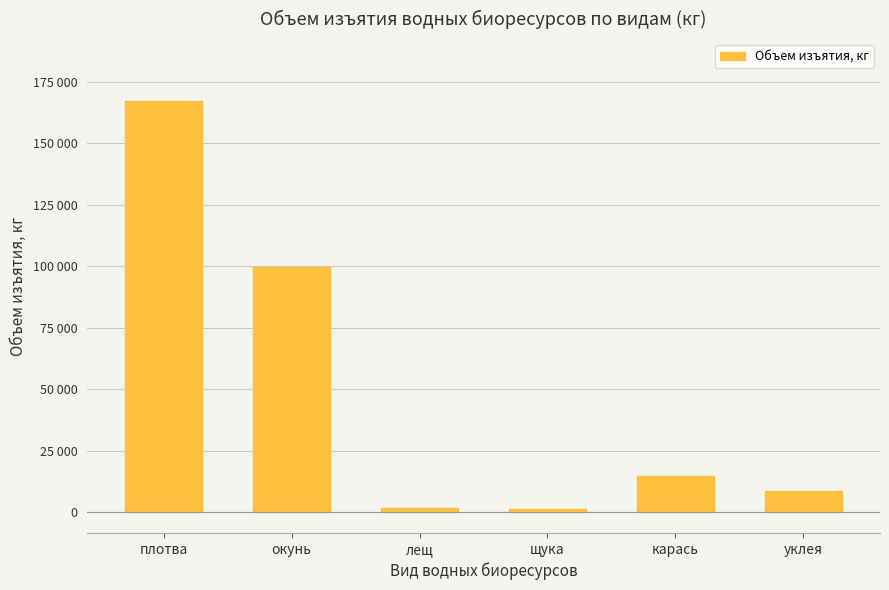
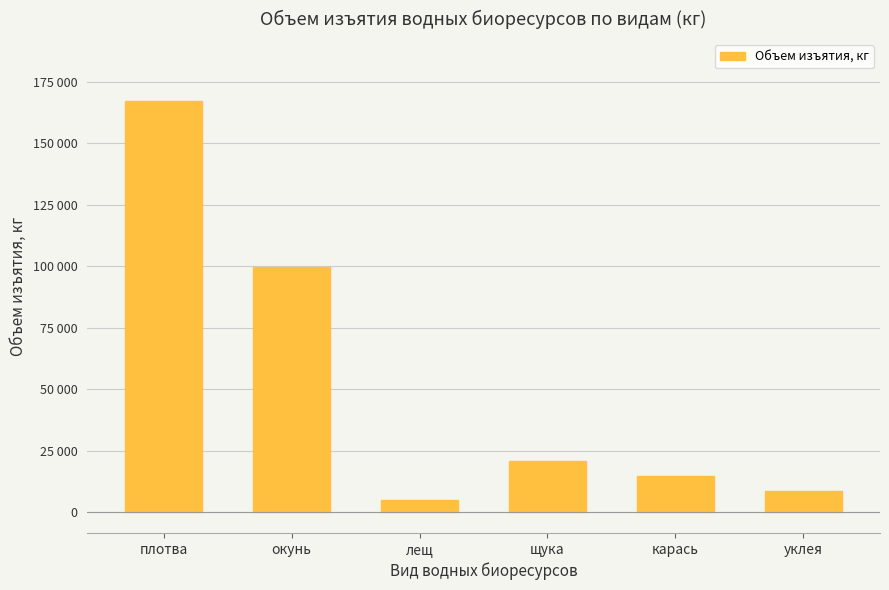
  {
    "плотва": 167000,
    "окунь": 100000,
-   "лещ": 2000,
-   "щука": 2000,
+   "лещ": 5000,
+   "щука": 21000,
    "карась": 15000,
    "уклея": 9000
  }
